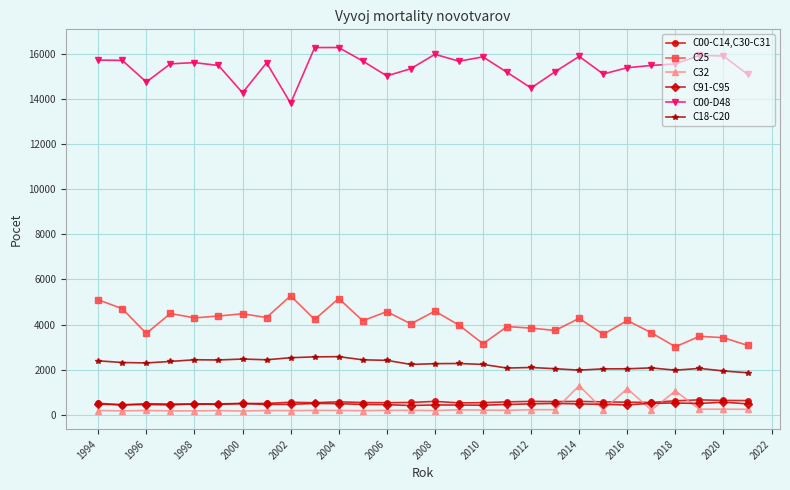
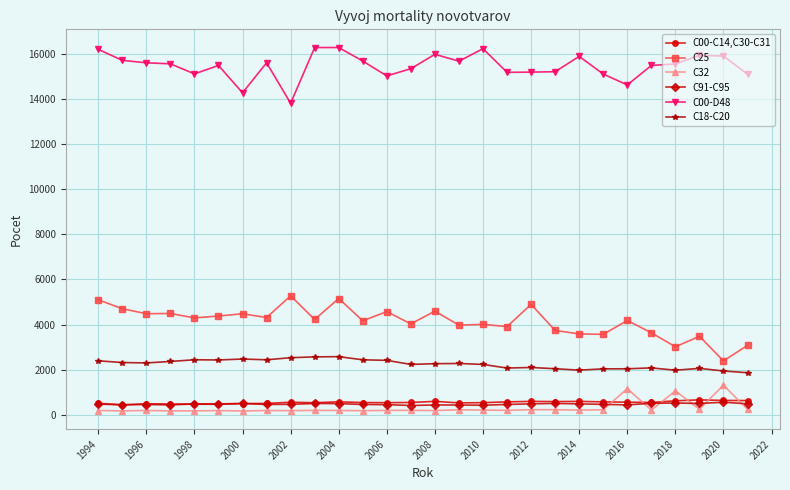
  {
    "C25": {
      "1994": 5100,
-     "1996": 3600,
+     "1996": 4500,
      "1998": 4300,
      "2000": 4500,
      "2002": 5300,
      "2004": 5200,
      "2006": 4600,
      "2008": 4600,
-     "2010": 3200,
-     "2012": 3800,
-     "2014": 4300,
+     "2010": 4000,
+     "2012": 4900,
+     "2014": 3600,
      "2016": 4200,
      "2018": 3000,
-     "2020": 3400
+     "2020": 2400
    },
    "C32": {
      "1994": 200,
      "1996": 200,
      "1998": 200,
      "2000": 200,
      "2002": 200,
      "2004": 200,
      "2006": 200,
      "2008": 200,
      "2010": 200,
      "2012": 200,
-     "2014": 1300,
+     "2014": 200,
      "2016": 1200,
      "2018": 1100,
-     "2020": 300
+     "2020": 1300
    },
    "C00-D48": {
-     "1994": 15700,
-     "1996": 14800,
-     "1998": 15600,
+     "1994": 16200,
+     "1996": 15600,
+     "1998": 15100,
      "2000": 14300,
      "2002": 13800,
      "2004": 16300,
      "2006": 15000,
      "2008": 16000,
-     "2010": 15900,
-     "2012": 14500,
+     "2010": 16200,
+     "2012": 15200,
      "2014": 15900,
-     "2016": 15400
+     "2016": 14600
    }
  }
